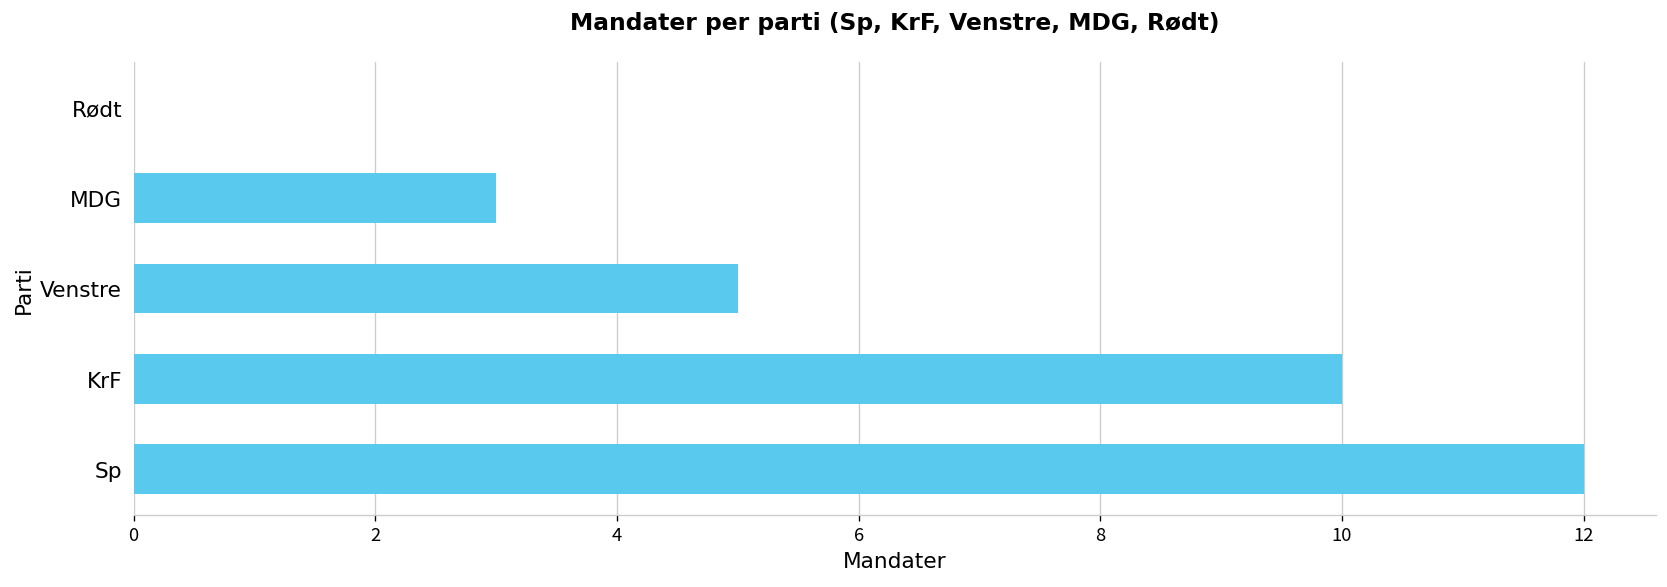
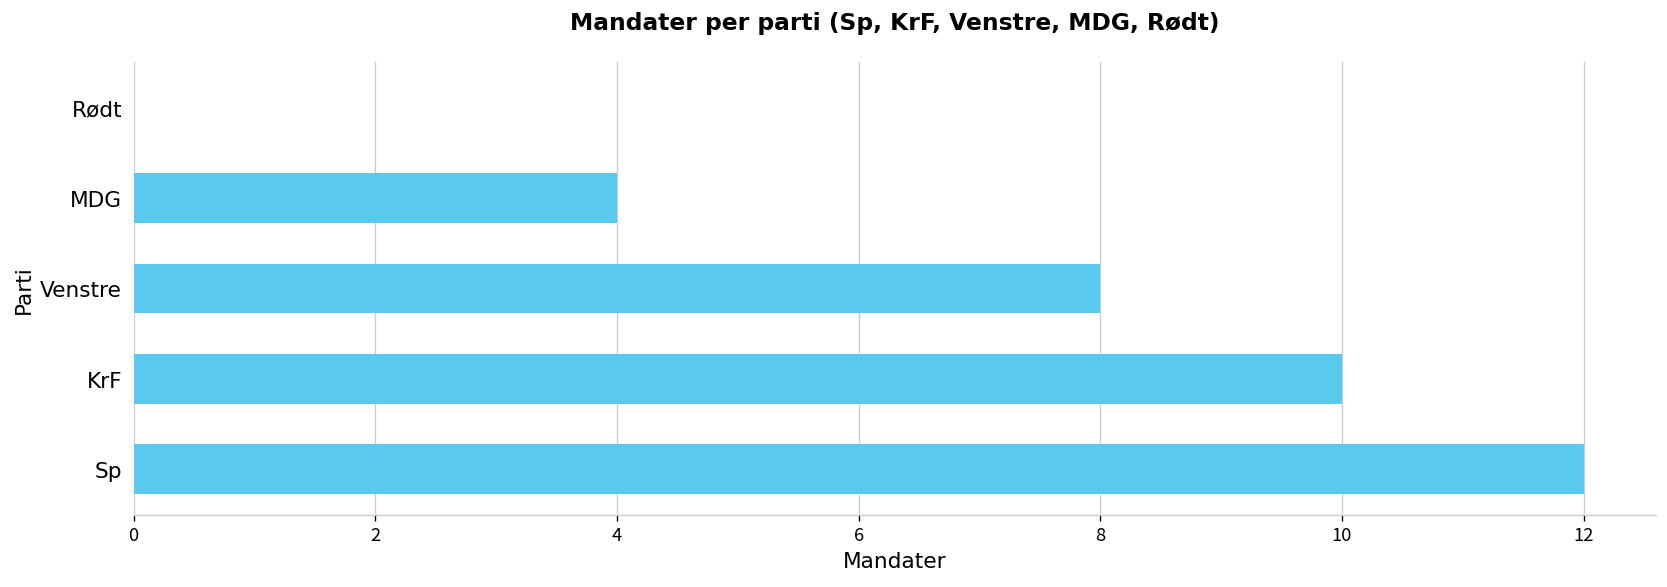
  {
    "Rødt": 0,
-   "MDG": 3,
-   "Venstre": 5,
+   "MDG": 4,
+   "Venstre": 8,
    "KrF": 10,
    "Sp": 12
  }
